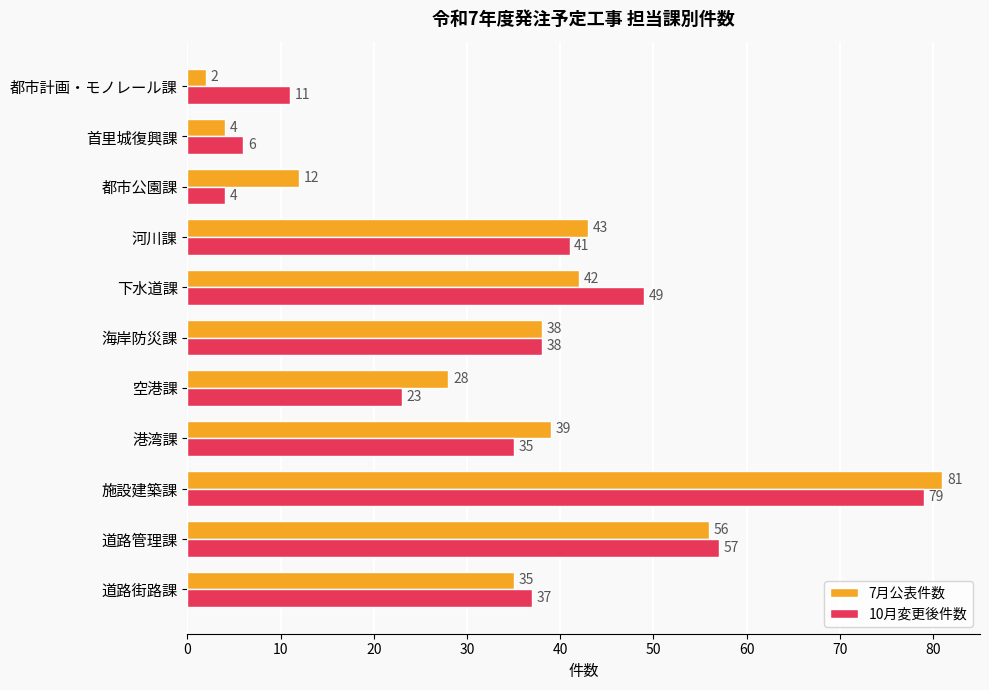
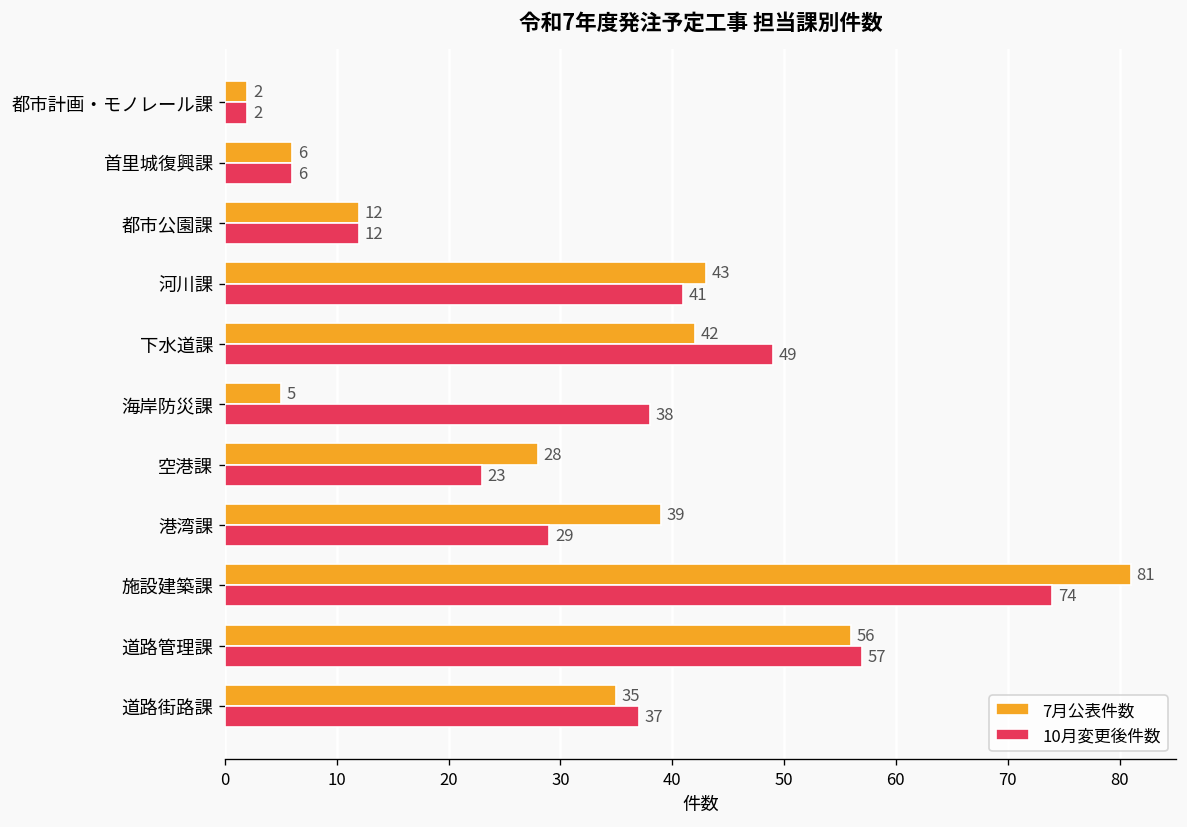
  {
    "7月公表件数": {
      "都市計画・モノレール課": 2,
-     "首里城復興課": 4,
+     "首里城復興課": 6,
      "都市公園課": 12,
      "河川課": 43,
      "下水道課": 42,
-     "海岸防災課": 38,
+     "海岸防災課": 5,
      "空港課": 28,
      "港湾課": 39,
      "施設建築課": 81,
      "道路管理課": 56,
      "道路街路課": 35
    },
    "10月変更後件数": {
-     "都市計画・モノレール課": 11,
+     "都市計画・モノレール課": 2,
      "首里城復興課": 6,
-     "都市公園課": 4,
+     "都市公園課": 12,
      "河川課": 41,
      "下水道課": 49,
      "海岸防災課": 38,
      "空港課": 23,
-     "港湾課": 35,
-     "施設建築課": 79,
+     "港湾課": 29,
+     "施設建築課": 74,
      "道路管理課": 57,
      "道路街路課": 37
    }
  }
